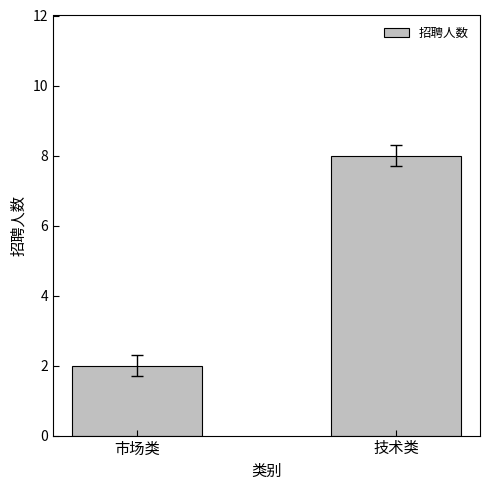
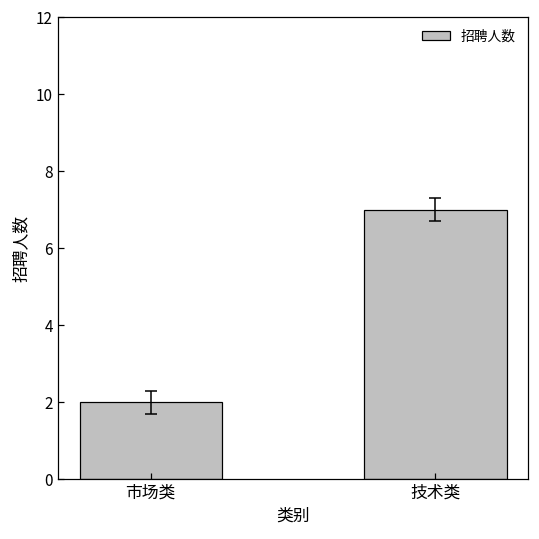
  {
    "招聘人数": {
      "市场类": 2,
-     "技术类": 8
+     "技术类": 7
    }
  }
